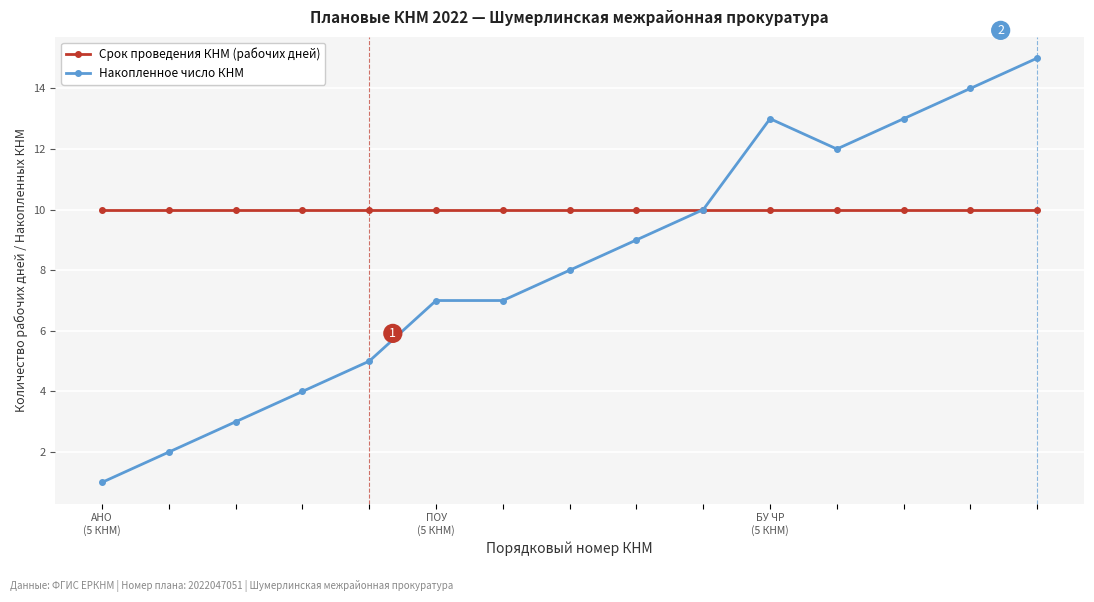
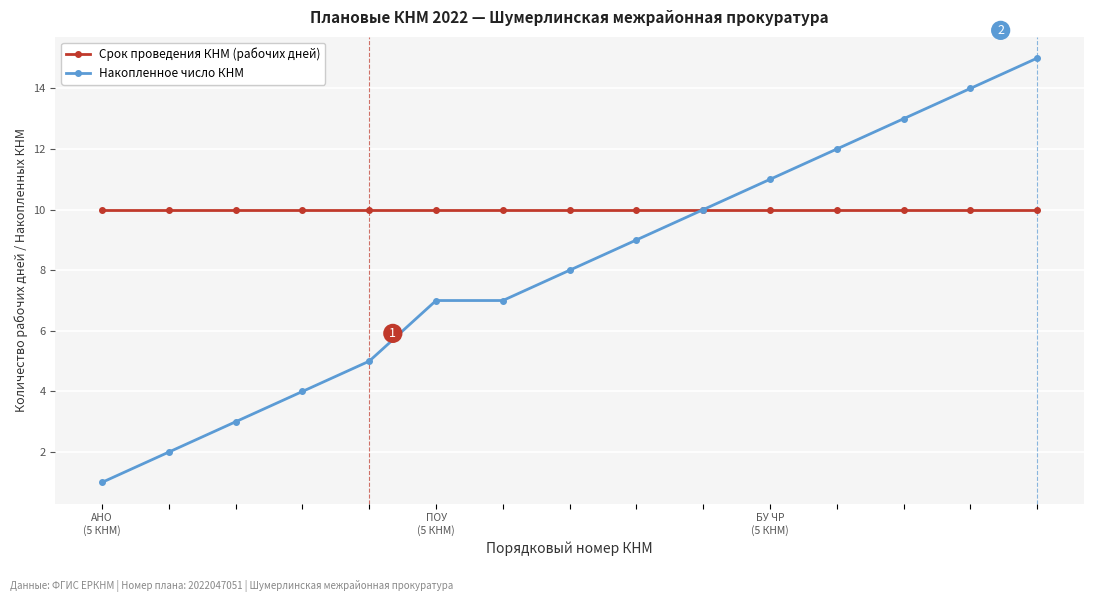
  {
    "Срок проведения КНМ (рабочих дней)": {
      "АНО (5 КНМ)": 10,
      "ПОУ (5 КНМ)": 10,
      "БУ ЧР (5 КНМ)": 10
    },
    "Накопленное число КНМ": {
      "АНО (5 КНМ)": 1,
      "ПОУ (5 КНМ)": 7,
-     "БУ ЧР (5 КНМ)": 13
+     "БУ ЧР (5 КНМ)": 11
    }
  }
